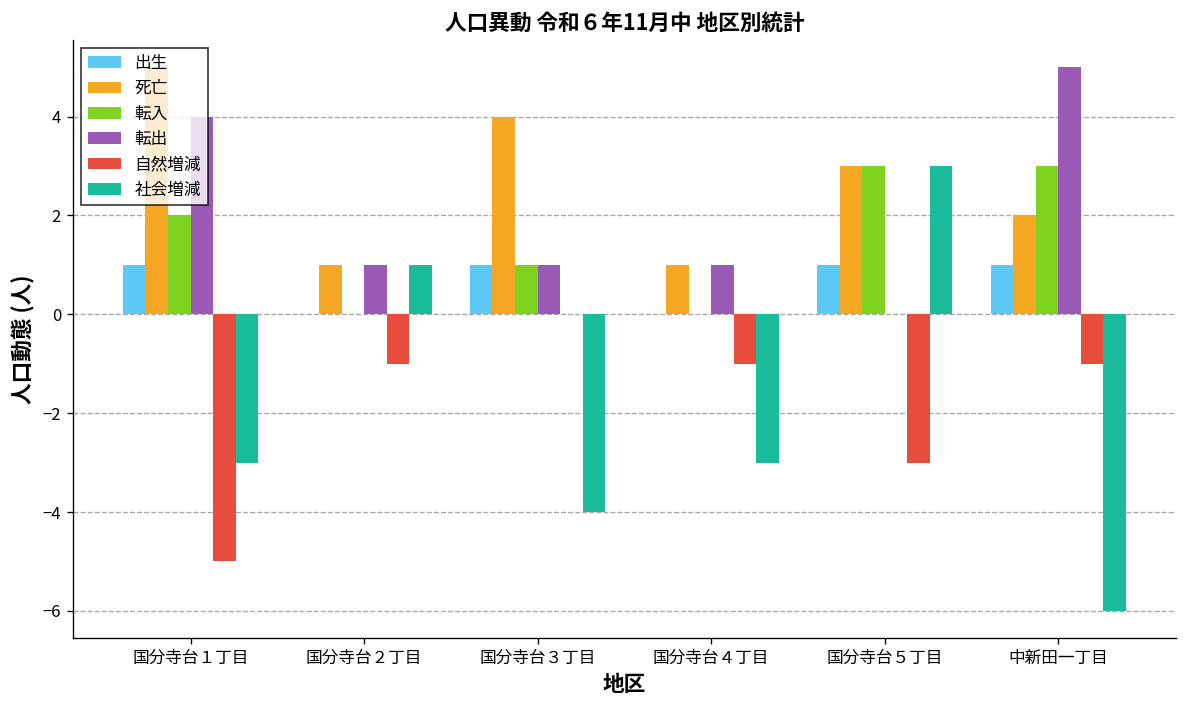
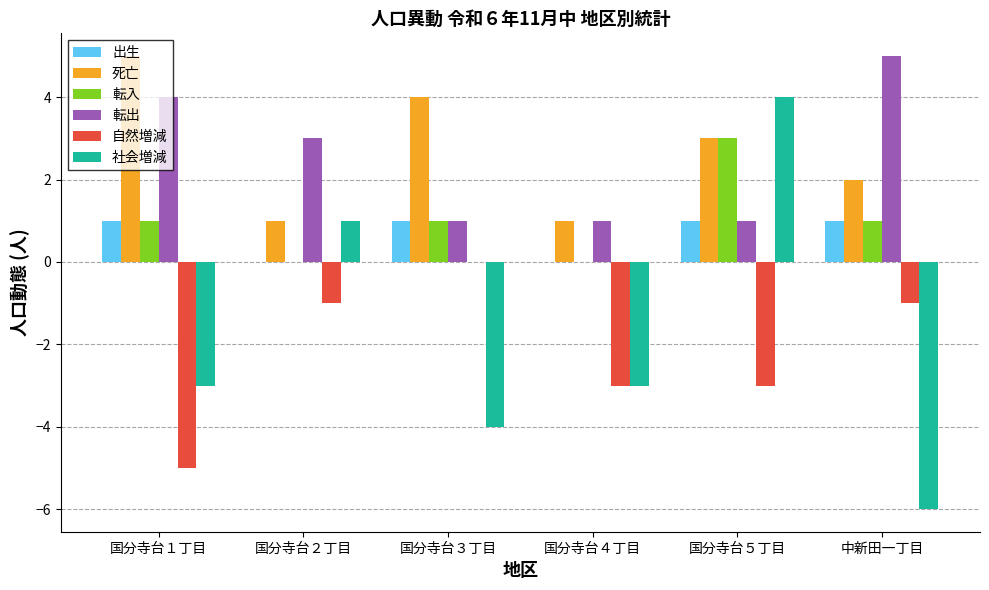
  {
    "出生": {
      "国分寺台１丁目": 1,
      "国分寺台２丁目": 0,
      "国分寺台３丁目": 1,
      "国分寺台４丁目": 0,
      "国分寺台５丁目": 1,
      "中新田一丁目": 1
    },
    "死亡": {
      "国分寺台２丁目": 1,
      "国分寺台３丁目": 4,
      "国分寺台４丁目": 1,
      "国分寺台５丁目": 3,
      "中新田一丁目": 2
    },
    "転入": {
-     "国分寺台１丁目": 2,
+     "国分寺台１丁目": 1,
      "国分寺台２丁目": 0,
      "国分寺台３丁目": 1,
      "国分寺台４丁目": 0,
      "国分寺台５丁目": 3,
-     "中新田一丁目": 3
+     "中新田一丁目": 1
    },
    "転出": {
-     "国分寺台２丁目": 1,
+     "国分寺台２丁目": 3,
      "国分寺台３丁目": 1,
      "国分寺台４丁目": 1,
-     "国分寺台５丁目": 0,
+     "国分寺台５丁目": 1,
      "中新田一丁目": 5
    },
    "自然増減": {
      "国分寺台１丁目": -5,
      "国分寺台２丁目": -1,
      "国分寺台３丁目": 0,
-     "国分寺台４丁目": -1,
+     "国分寺台４丁目": -3,
      "国分寺台５丁目": -3,
      "中新田一丁目": -1
    },
    "社会増減": {
      "国分寺台１丁目": -3,
      "国分寺台２丁目": 1,
      "国分寺台３丁目": -4,
      "国分寺台４丁目": -3,
-     "国分寺台５丁目": 3,
+     "国分寺台５丁目": 4,
      "中新田一丁目": -6
    }
  }
